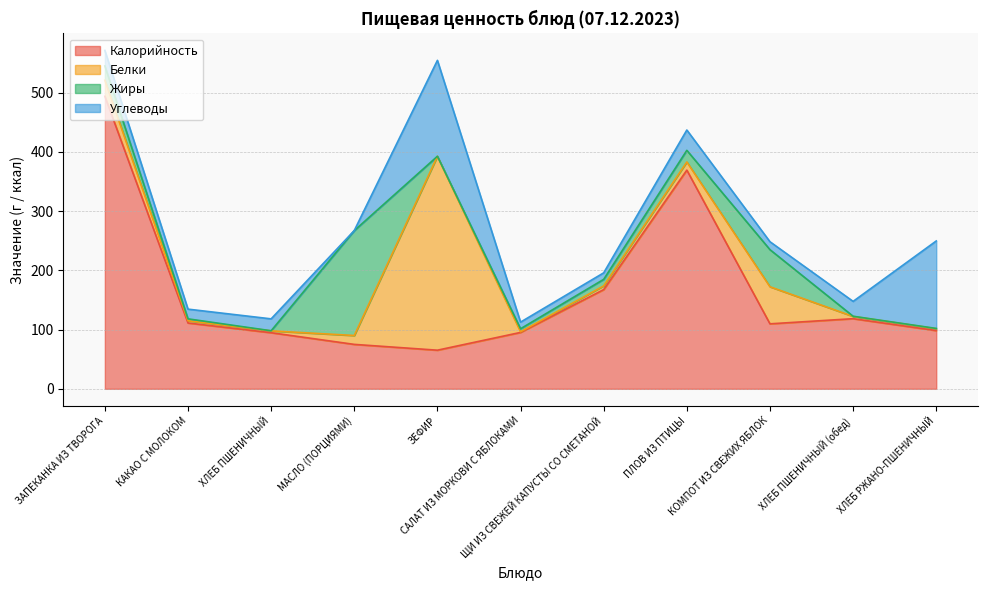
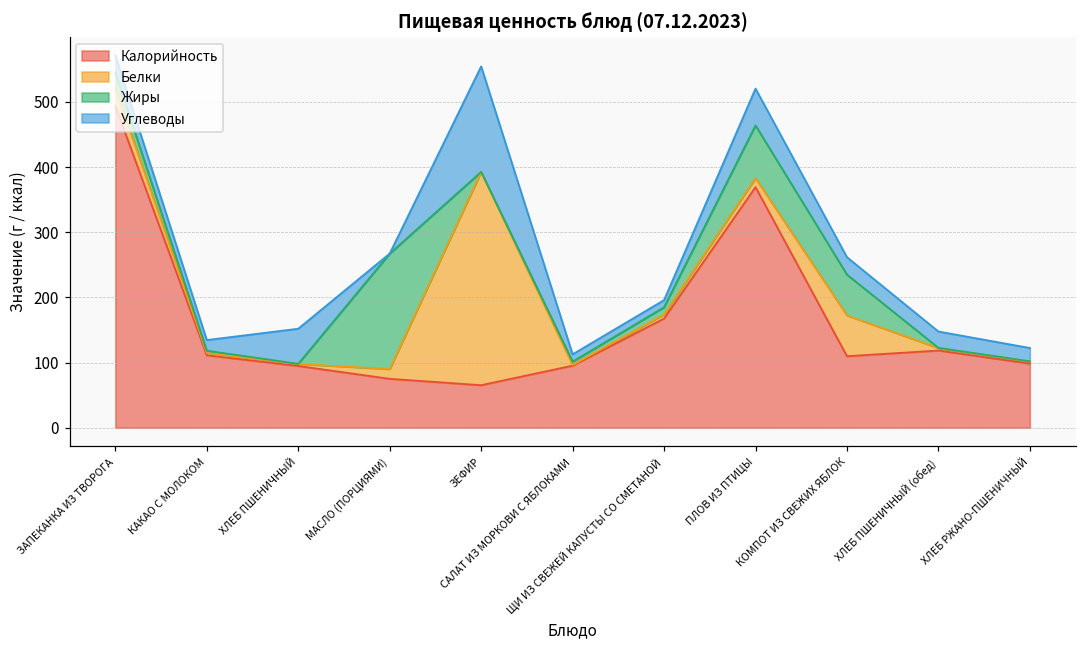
  {
    "Калорийность": {
      "МАСЛО (ПОРЦИЯМИ)": 80,
      "ЗЕФИР": 70,
      "ЩИ ИЗ СВЕЖЕЙ КАПУСТЫ СО СМЕТАНОЙ": 170,
      "ПЛОВ ИЗ ПТИЦЫ": 370,
      "КОМПОТ ИЗ СВЕЖИХ ЯБЛОК": 110
    },
    "Белки": {
      "МАСЛО (ПОРЦИЯМИ)": 20,
      "ЩИ ИЗ СВЕЖЕЙ КАПУСТЫ СО СМЕТАНОЙ": 10,
      "ПЛОВ ИЗ ПТИЦЫ": 10,
      "КОМПОТ ИЗ СВЕЖИХ ЯБЛОК": 60
    },
    "Жиры": {
      "САЛАТ ИЗ МОРКОВИ С ЯБЛОКАМИ": 10,
      "ЩИ ИЗ СВЕЖЕЙ КАПУСТЫ СО СМЕТАНОЙ": 10,
-     "ПЛОВ ИЗ ПТИЦЫ": 20,
+     "ПЛОВ ИЗ ПТИЦЫ": 80,
      "КОМПОТ ИЗ СВЕЖИХ ЯБЛОК": 60
    },
    "Углеводы": {
      "КАКАО С МОЛОКОМ": 20,
-     "ХЛЕБ ПШЕНИЧНЫЙ": 20,
+     "ХЛЕБ ПШЕНИЧНЫЙ": 50,
      "ЗЕФИР": 160,
      "САЛАТ ИЗ МОРКОВИ С ЯБЛОКАМИ": 10,
      "ЩИ ИЗ СВЕЖЕЙ КАПУСТЫ СО СМЕТАНОЙ": 10,
-     "ПЛОВ ИЗ ПТИЦЫ": 30,
-     "КОМПОТ ИЗ СВЕЖИХ ЯБЛОК": 10,
+     "ПЛОВ ИЗ ПТИЦЫ": 60,
+     "КОМПОТ ИЗ СВЕЖИХ ЯБЛОК": 30,
      "ХЛЕБ ПШЕНИЧНЫЙ (обед)": 30,
-     "ХЛЕБ РЖАНО-ПШЕНИЧНЫЙ": 150
+     "ХЛЕБ РЖАНО-ПШЕНИЧНЫЙ": 20
    }
  }
